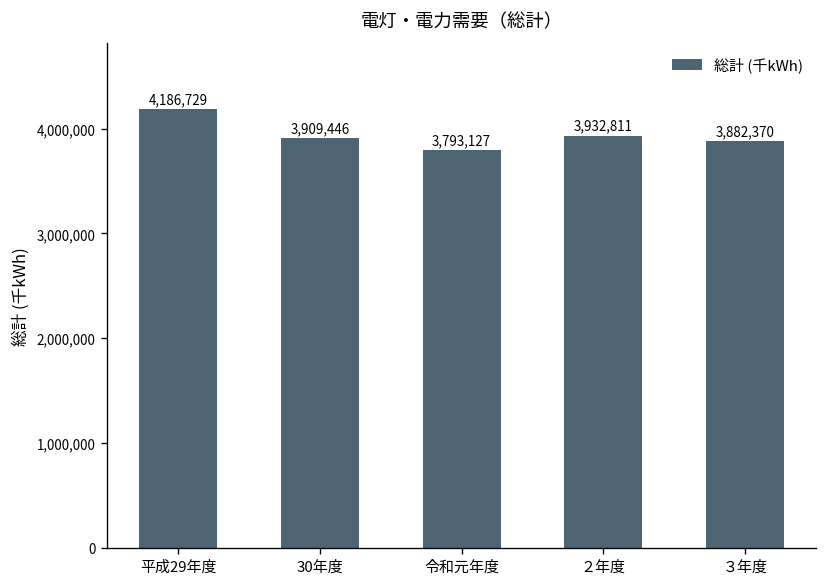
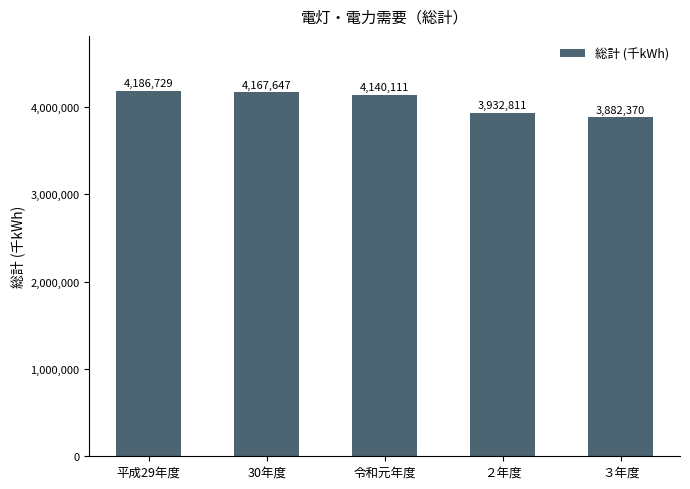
  {
    "平成29年度": "4,186,729",
-   "30年度": "3,909,446",
-   "令和元年度": "3,793,127",
+   "30年度": "4,167,647",
+   "令和元年度": "4,140,111",
    "２年度": "3,932,811",
    "３年度": "3,882,370"
  }
